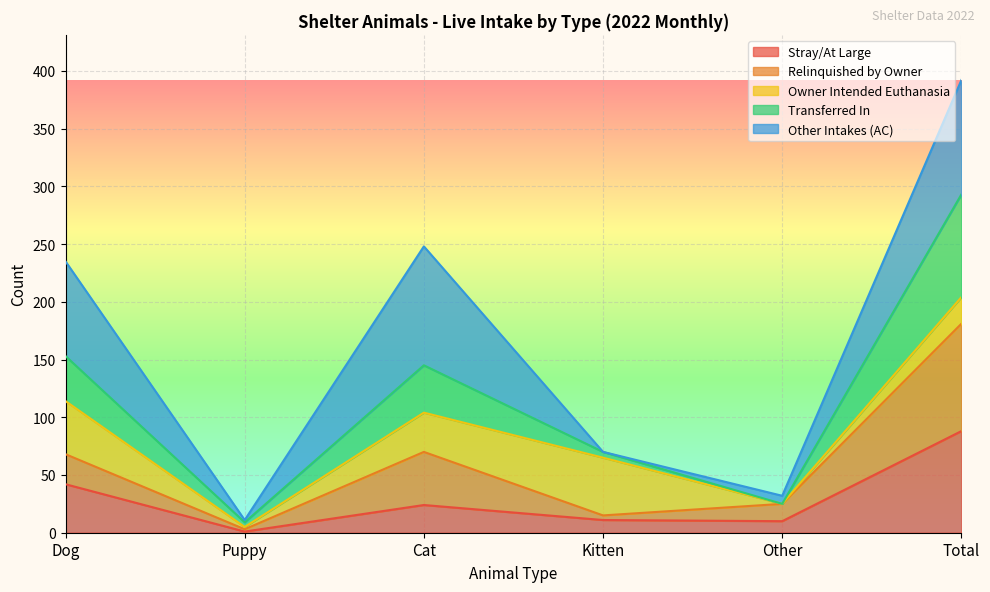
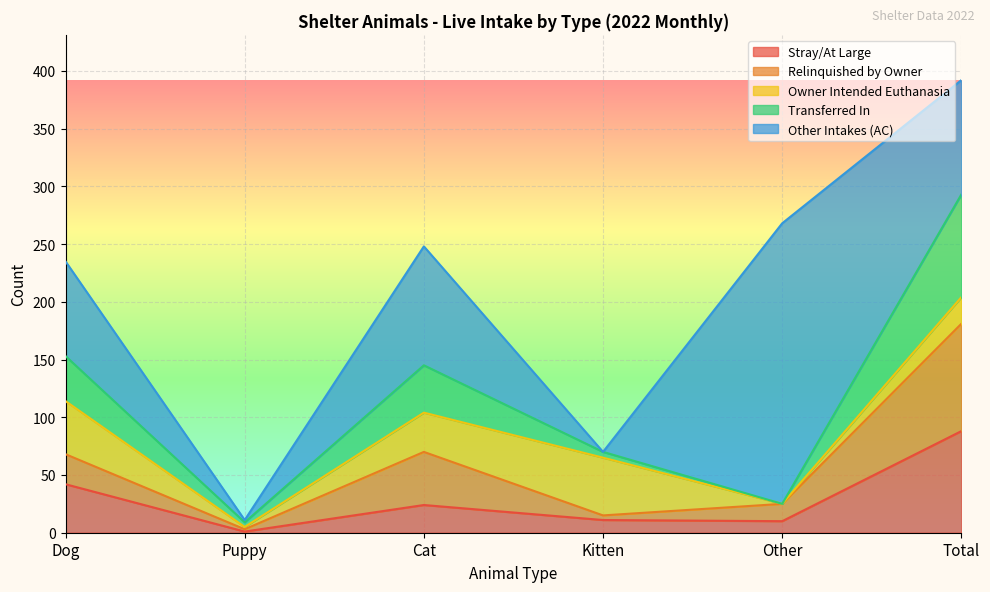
  {
    "Owner Intended Euthanasia": {
      "Dog": 46,
      "Cat": 34,
      "Kitten": 50,
      "Total": 23
    },
    "Transferred In": {
      "Dog": 39,
      "Cat": 41,
      "Total": 89
    },
    "Other Intakes (AC)": {
      "Dog": 82,
      "Cat": 103,
-     "Other": 7,
+     "Other": 243,
      "Total": 99
    }
  }
